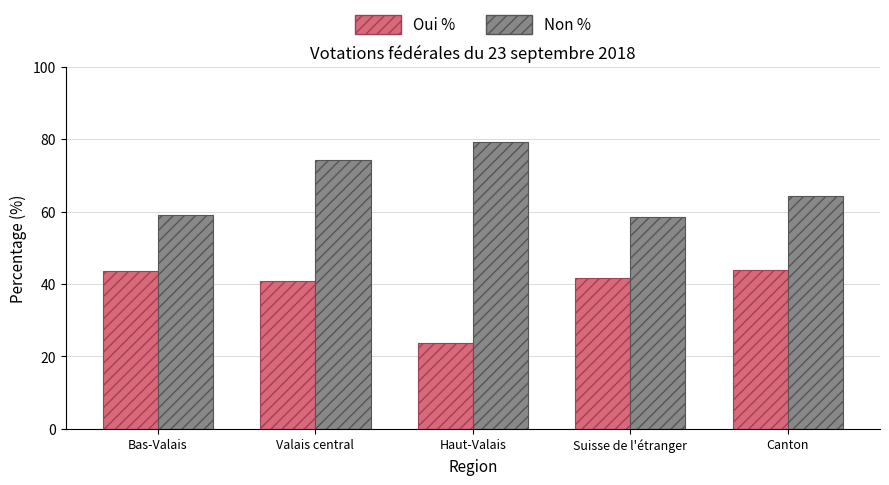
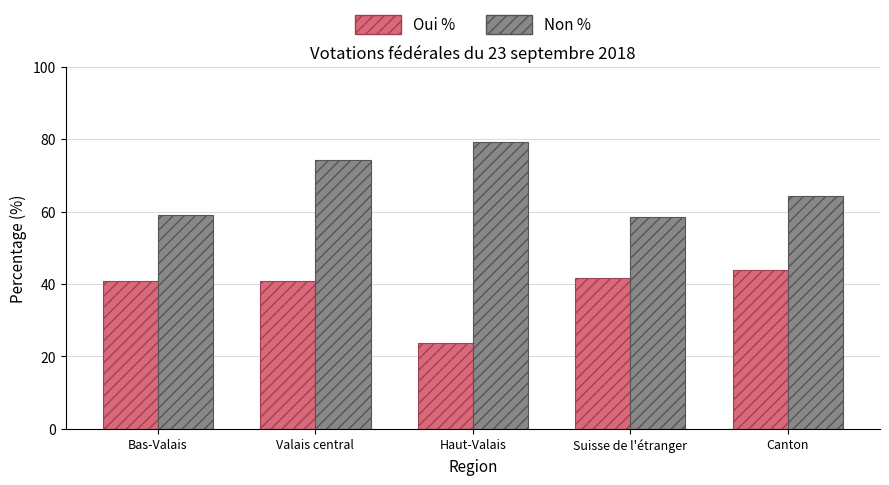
  {
    "Oui %": {
-     "Bas-Valais": 44,
+     "Bas-Valais": 41,
      "Valais central": 41,
      "Haut-Valais": 24,
      "Suisse de l'étranger": 42,
      "Canton": 44
    },
    "Non %": {
      "Bas-Valais": 59,
      "Valais central": 74,
      "Haut-Valais": 79,
      "Suisse de l'étranger": 58,
      "Canton": 64
    }
  }
